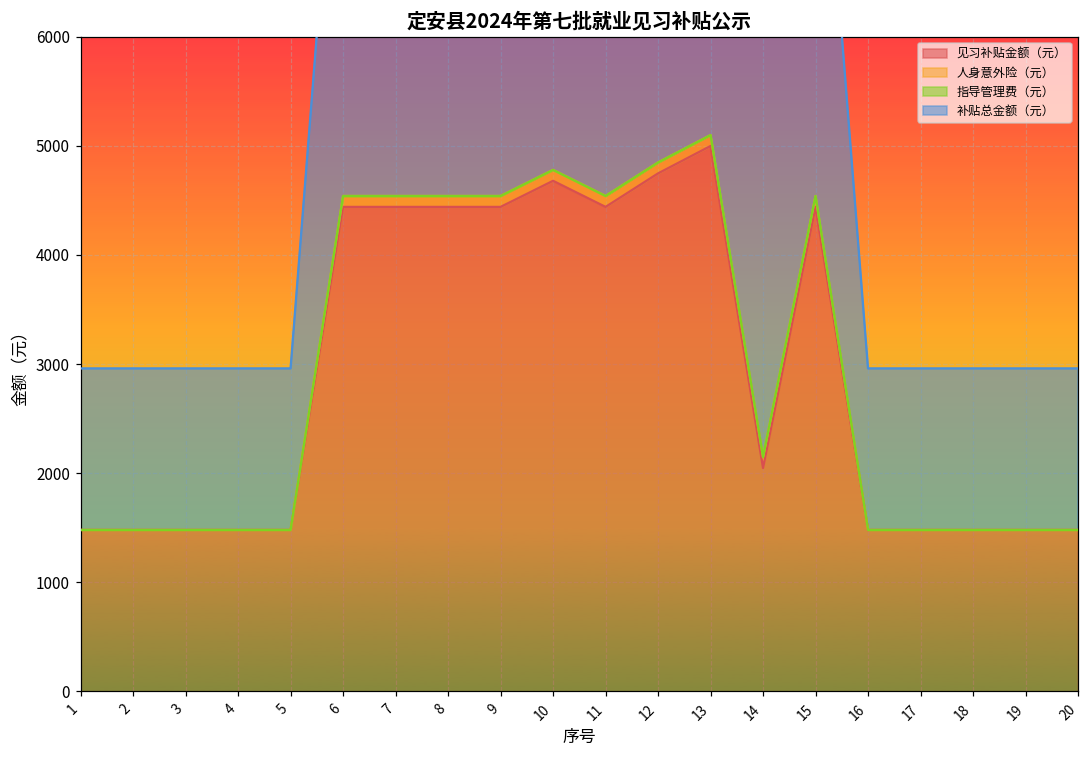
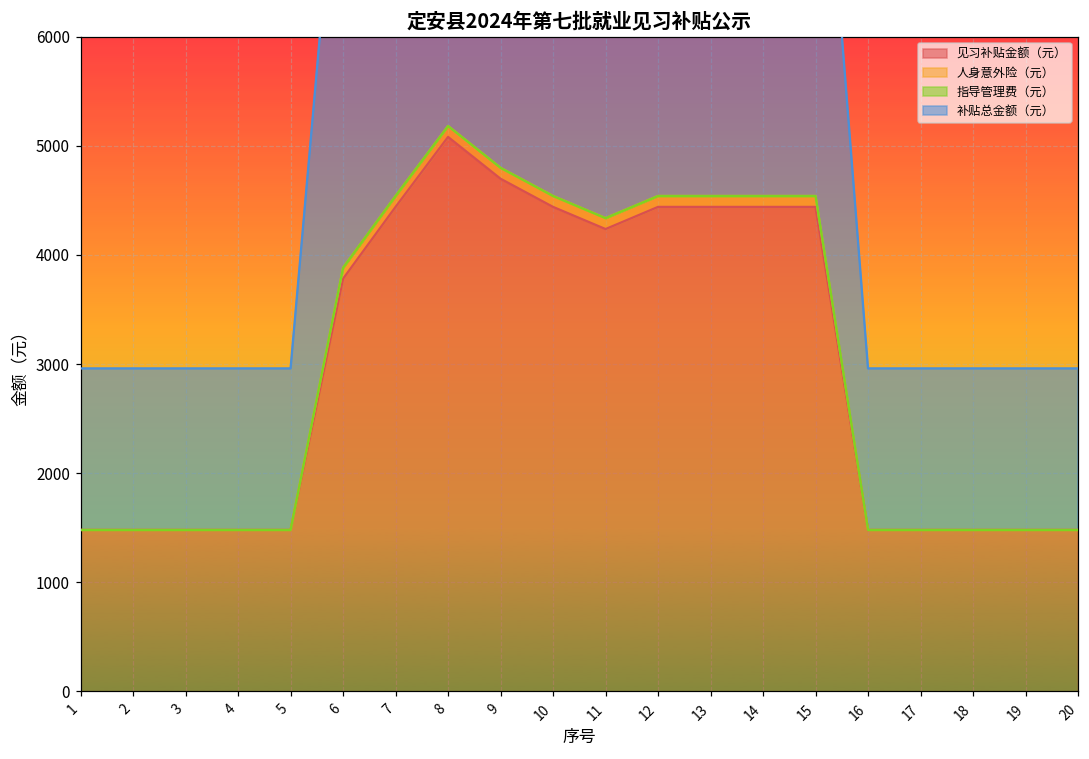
  {
    "见习补贴金额（元）": {
-     "6": 4400,
+     "6": 3800,
      "7": 4400,
-     "8": 4400,
-     "9": 4400,
-     "10": 4700,
-     "11": 4400,
-     "12": 4700,
-     "13": 5000,
-     "14": 2000,
+     "8": 5100,
+     "9": 4700,
+     "10": 4400,
+     "11": 4200,
+     "12": 4400,
+     "13": 4400,
+     "14": 4400,
      "15": 4400
    },
    "补贴总金额（元）": {
      "1": 1500,
      "2": 1500,
      "3": 1500,
      "4": 1500,
      "5": 1500,
      "16": 1500,
      "17": 1500,
      "18": 1500,
      "19": 1500,
      "20": 1500
    }
  }
